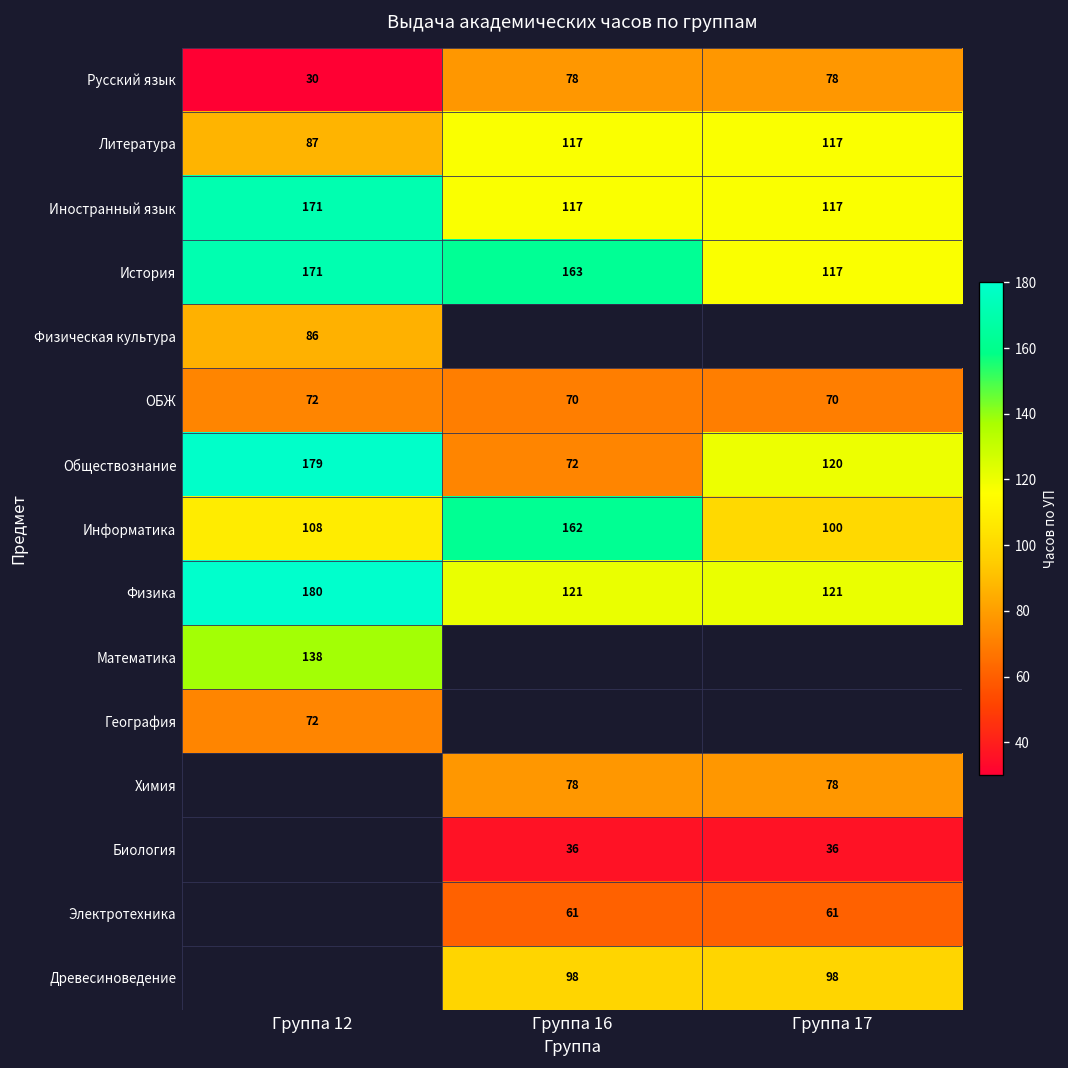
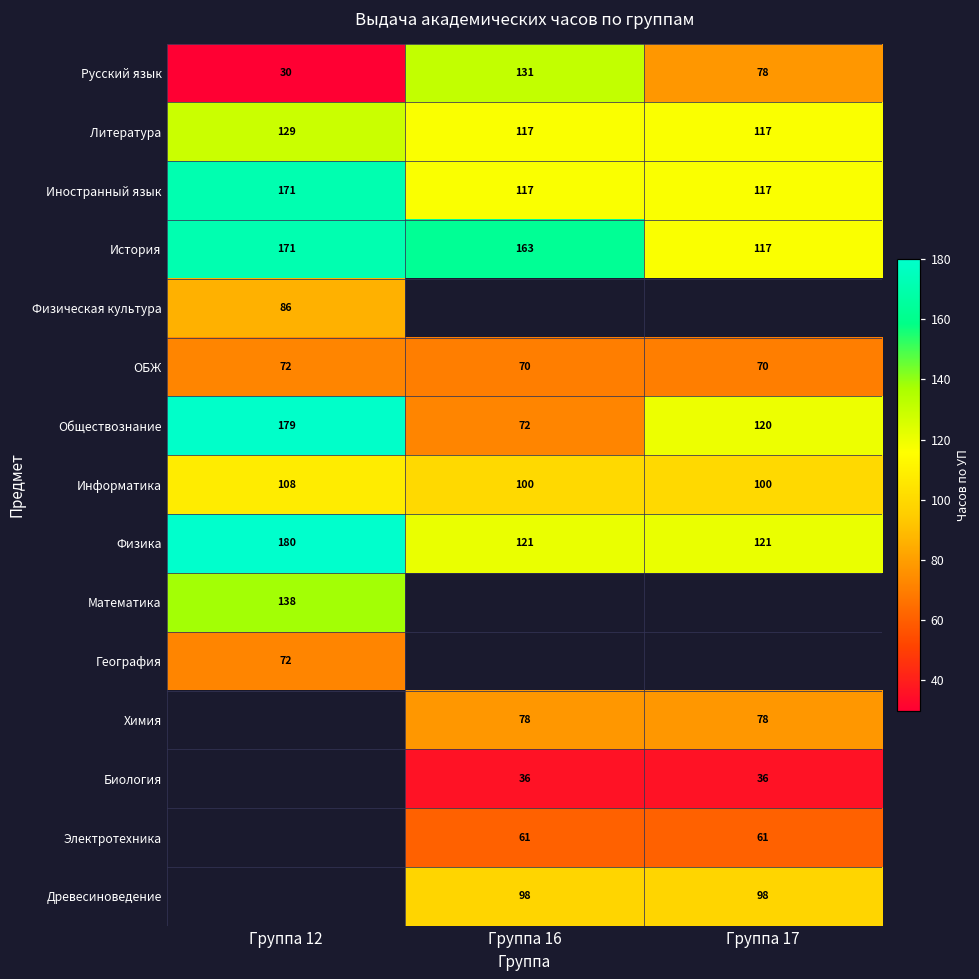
  {
    "Русский язык": {
      "Группа 12": 30,
-     "Группа 16": 78,
+     "Группа 16": 131,
      "Группа 17": 78
    },
    "Литература": {
-     "Группа 12": 87,
+     "Группа 12": 129,
      "Группа 16": 117,
      "Группа 17": 117
    },
    "Иностранный язык": {
      "Группа 12": 171,
      "Группа 16": 117,
      "Группа 17": 117
    },
    "История": {
      "Группа 12": 171,
      "Группа 16": 163,
      "Группа 17": 117
    },
    "Физическая культура": {
      "Группа 12": 86
    },
    "ОБЖ": {
      "Группа 12": 72,
      "Группа 16": 70,
      "Группа 17": 70
    },
    "Обществознание": {
      "Группа 12": 179,
      "Группа 16": 72,
      "Группа 17": 120
    },
    "Информатика": {
      "Группа 12": 108,
-     "Группа 16": 162,
+     "Группа 16": 100,
      "Группа 17": 100
    },
    "Физика": {
      "Группа 12": 180,
      "Группа 16": 121,
      "Группа 17": 121
    },
    "Математика": {
      "Группа 12": 138
    },
    "География": {
      "Группа 12": 72
    },
    "Химия": {
      "Группа 16": 78,
      "Группа 17": 78
    },
    "Биология": {
      "Группа 16": 36,
      "Группа 17": 36
    },
    "Электротехника": {
      "Группа 16": 61,
      "Группа 17": 61
    },
    "Древесиноведение": {
      "Группа 16": 98,
      "Группа 17": 98
    }
  }
